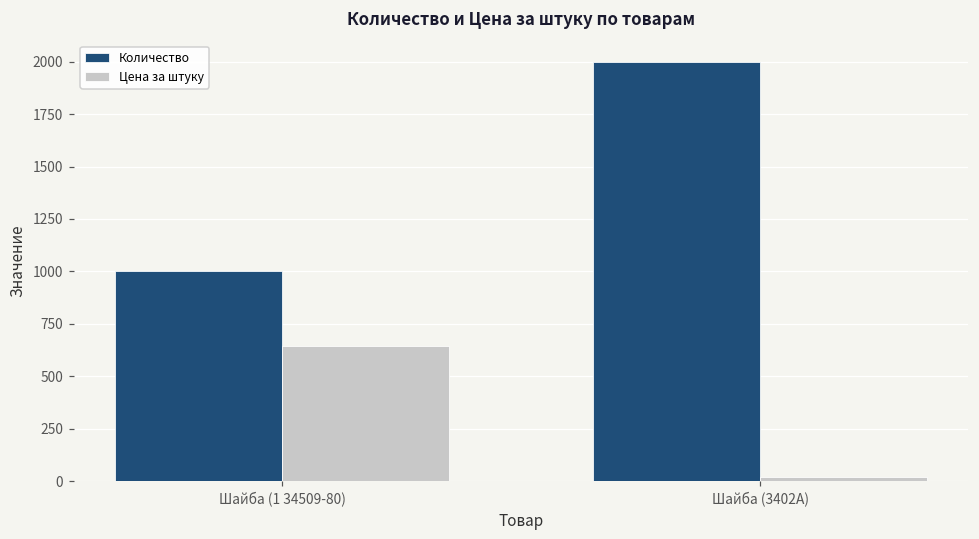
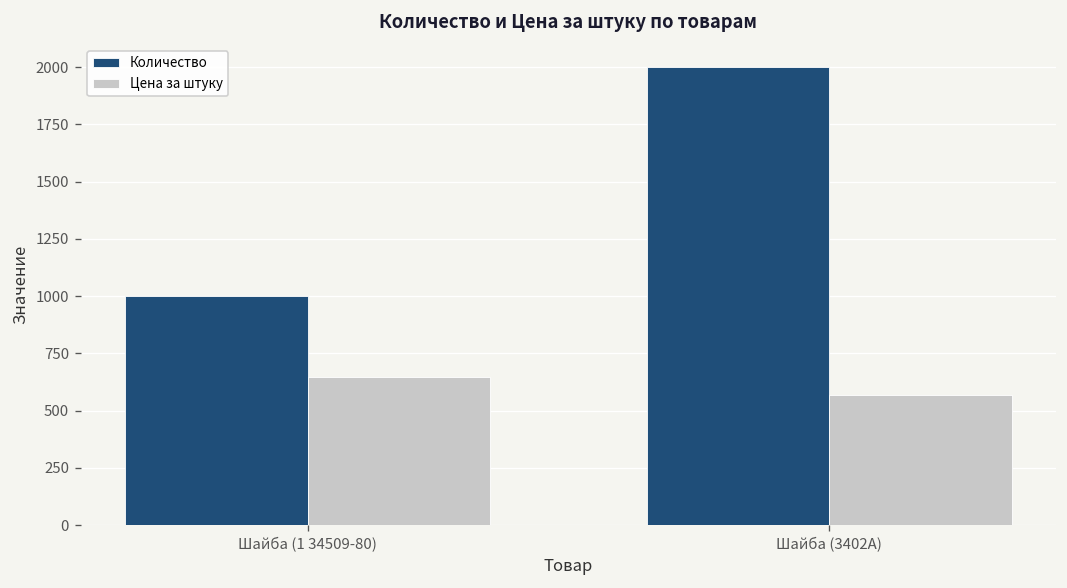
  {
    "Количество": {
      "Шайба (1 34509-80)": 1000,
      "Шайба (3402А)": 2000
    },
    "Цена за штуку": {
      "Шайба (1 34509-80)": 650,
-     "Шайба (3402А)": 20
+     "Шайба (3402А)": 570
    }
  }
